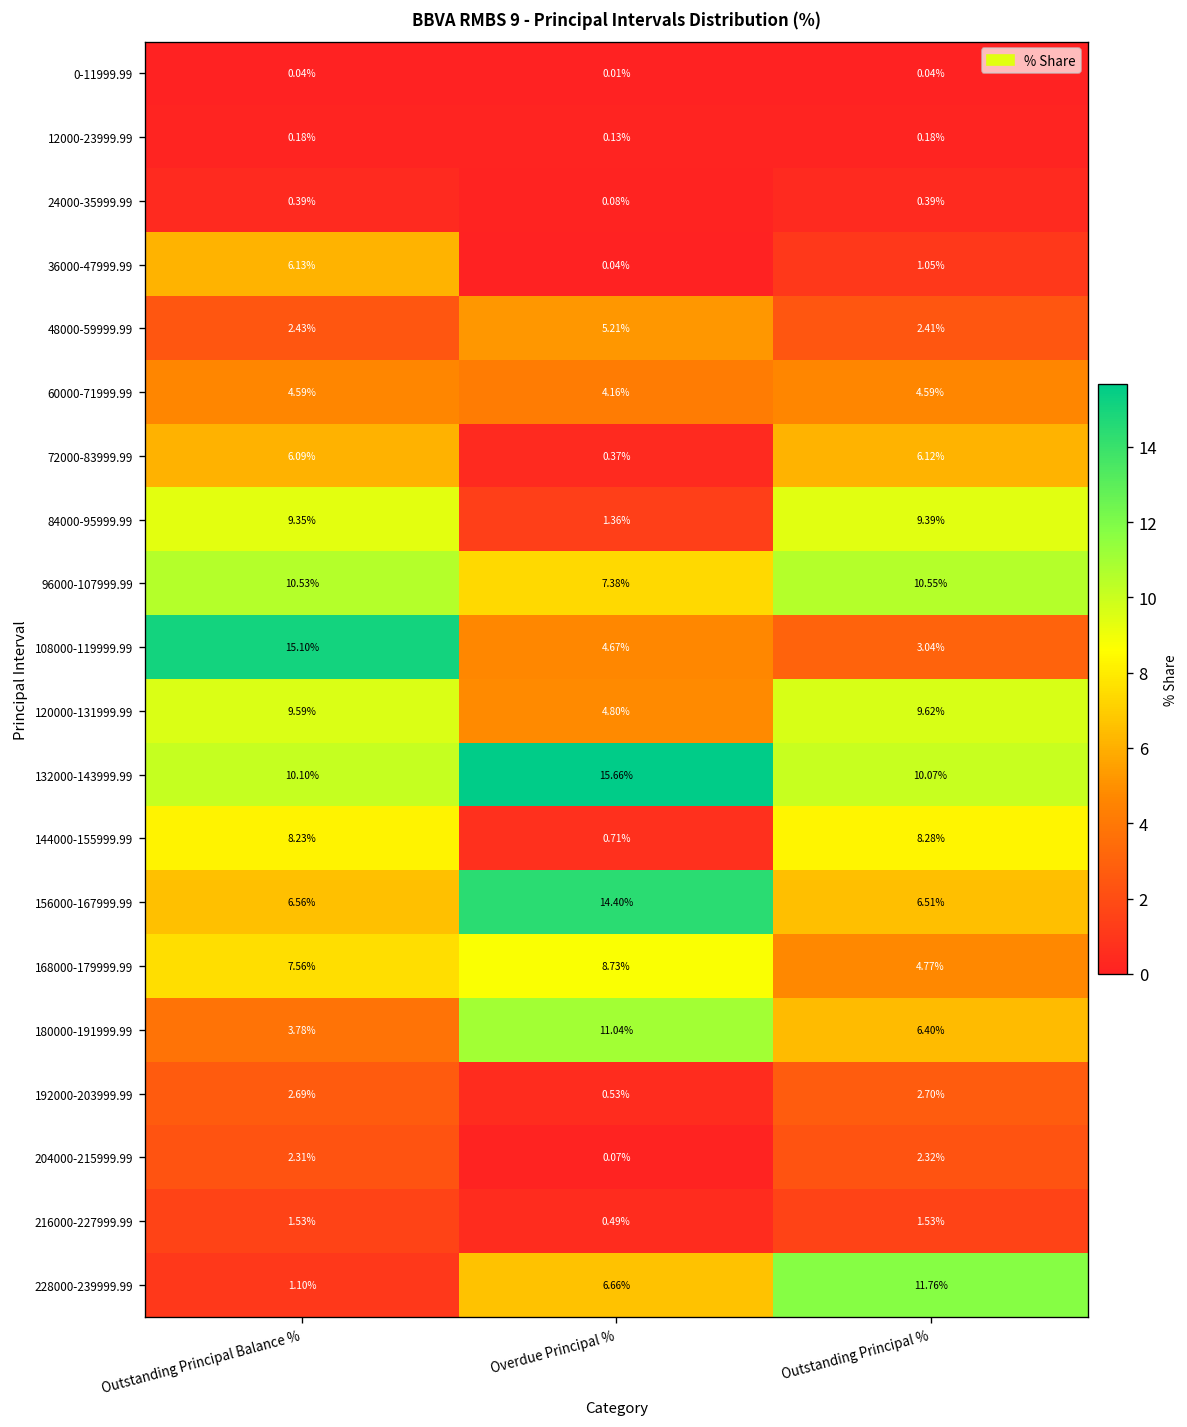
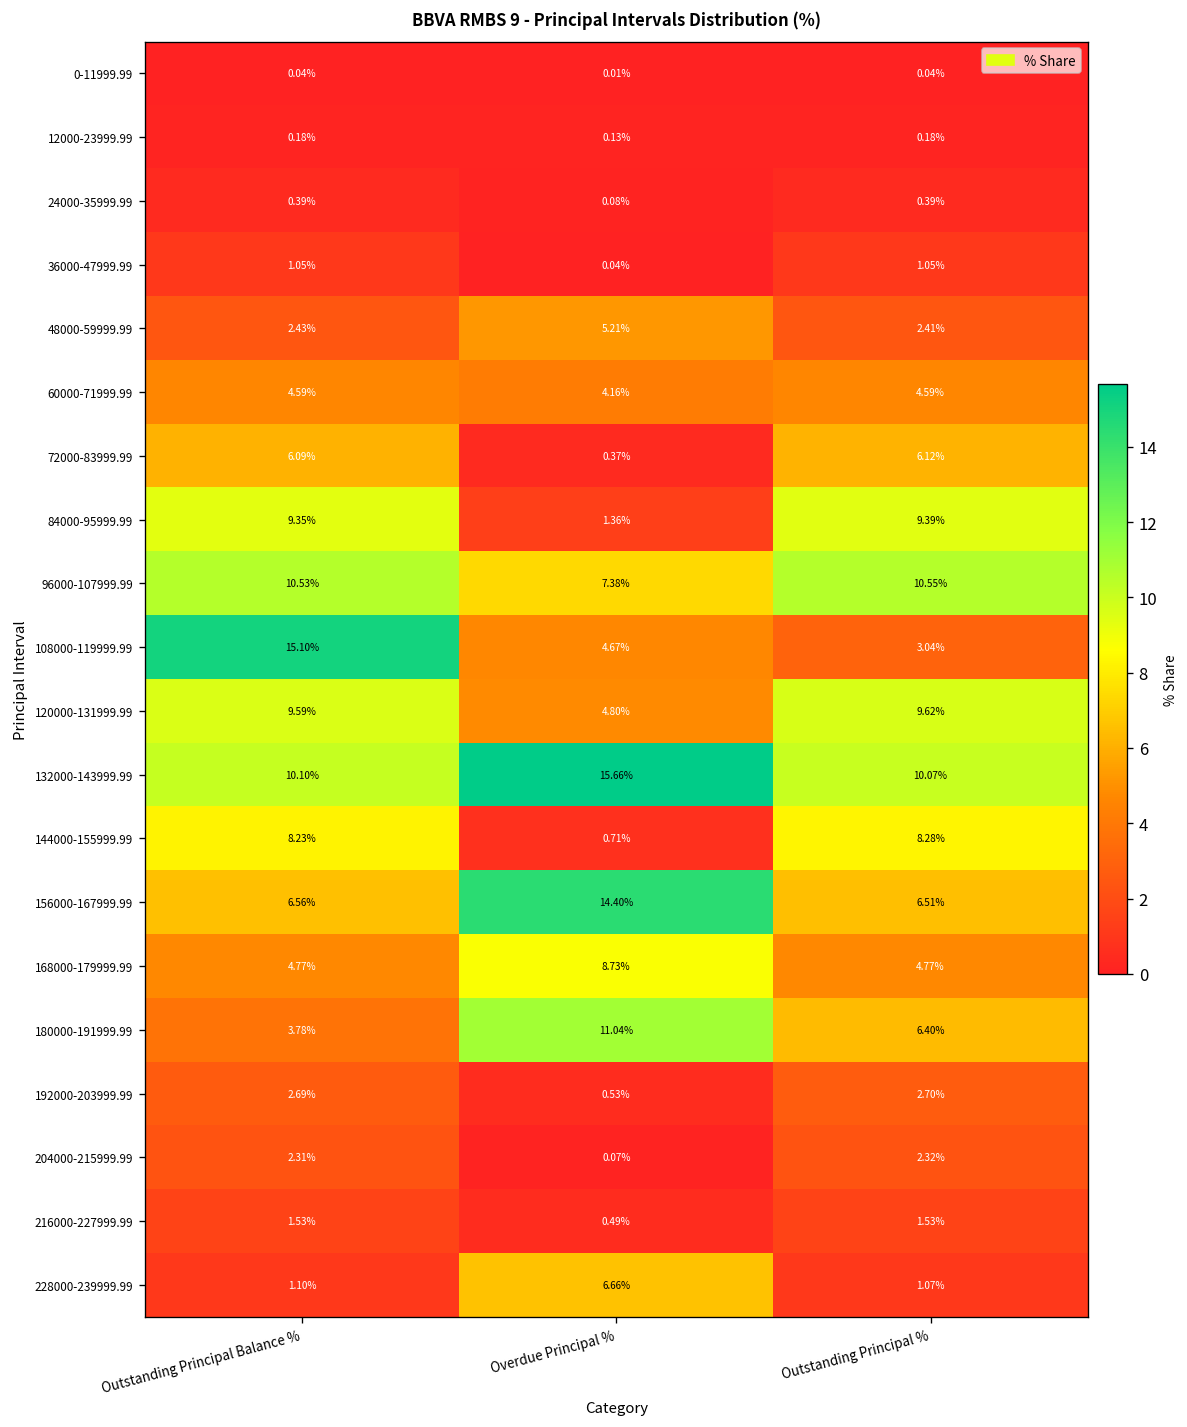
  {
    "0-11999.99": {
      "Outstanding Principal Balance %": "0.04%",
      "Overdue Principal %": "0.01%",
      "Outstanding Principal %": "0.04%"
    },
    "12000-23999.99": {
      "Outstanding Principal Balance %": "0.18%",
      "Overdue Principal %": "0.13%",
      "Outstanding Principal %": "0.18%"
    },
    "24000-35999.99": {
      "Outstanding Principal Balance %": "0.39%",
      "Overdue Principal %": "0.08%",
      "Outstanding Principal %": "0.39%"
    },
    "36000-47999.99": {
-     "Outstanding Principal Balance %": "6.13%",
+     "Outstanding Principal Balance %": "1.05%",
      "Overdue Principal %": "0.04%",
      "Outstanding Principal %": "1.05%"
    },
    "48000-59999.99": {
      "Outstanding Principal Balance %": "2.43%",
      "Overdue Principal %": "5.21%",
      "Outstanding Principal %": "2.41%"
    },
    "60000-71999.99": {
      "Outstanding Principal Balance %": "4.59%",
      "Overdue Principal %": "4.16%",
      "Outstanding Principal %": "4.59%"
    },
    "72000-83999.99": {
      "Outstanding Principal Balance %": "6.09%",
      "Overdue Principal %": "0.37%",
      "Outstanding Principal %": "6.12%"
    },
    "84000-95999.99": {
      "Outstanding Principal Balance %": "9.35%",
      "Overdue Principal %": "1.36%",
      "Outstanding Principal %": "9.39%"
    },
    "96000-107999.99": {
      "Outstanding Principal Balance %": "10.53%",
      "Overdue Principal %": "7.38%",
      "Outstanding Principal %": "10.55%"
    },
    "108000-119999.99": {
      "Outstanding Principal Balance %": "15.10%",
      "Overdue Principal %": "4.67%",
      "Outstanding Principal %": "3.04%"
    },
    "120000-131999.99": {
      "Outstanding Principal Balance %": "9.59%",
      "Overdue Principal %": "4.80%",
      "Outstanding Principal %": "9.62%"
    },
    "132000-143999.99": {
      "Outstanding Principal Balance %": "10.10%",
      "Overdue Principal %": "15.66%",
      "Outstanding Principal %": "10.07%"
    },
    "144000-155999.99": {
      "Outstanding Principal Balance %": "8.23%",
      "Overdue Principal %": "0.71%",
      "Outstanding Principal %": "8.28%"
    },
    "156000-167999.99": {
      "Outstanding Principal Balance %": "6.56%",
      "Overdue Principal %": "14.40%",
      "Outstanding Principal %": "6.51%"
    },
    "168000-179999.99": {
-     "Outstanding Principal Balance %": "7.56%",
+     "Outstanding Principal Balance %": "4.77%",
      "Overdue Principal %": "8.73%",
      "Outstanding Principal %": "4.77%"
    },
    "180000-191999.99": {
      "Outstanding Principal Balance %": "3.78%",
      "Overdue Principal %": "11.04%",
      "Outstanding Principal %": "6.40%"
    },
    "192000-203999.99": {
      "Outstanding Principal Balance %": "2.69%",
      "Overdue Principal %": "0.53%",
      "Outstanding Principal %": "2.70%"
    },
    "204000-215999.99": {
      "Outstanding Principal Balance %": "2.31%",
      "Overdue Principal %": "0.07%",
      "Outstanding Principal %": "2.32%"
    },
    "216000-227999.99": {
      "Outstanding Principal Balance %": "1.53%",
      "Overdue Principal %": "0.49%",
      "Outstanding Principal %": "1.53%"
    },
    "228000-239999.99": {
      "Outstanding Principal Balance %": "1.10%",
      "Overdue Principal %": "6.66%",
-     "Outstanding Principal %": "11.76%"
+     "Outstanding Principal %": "1.07%"
    }
  }
